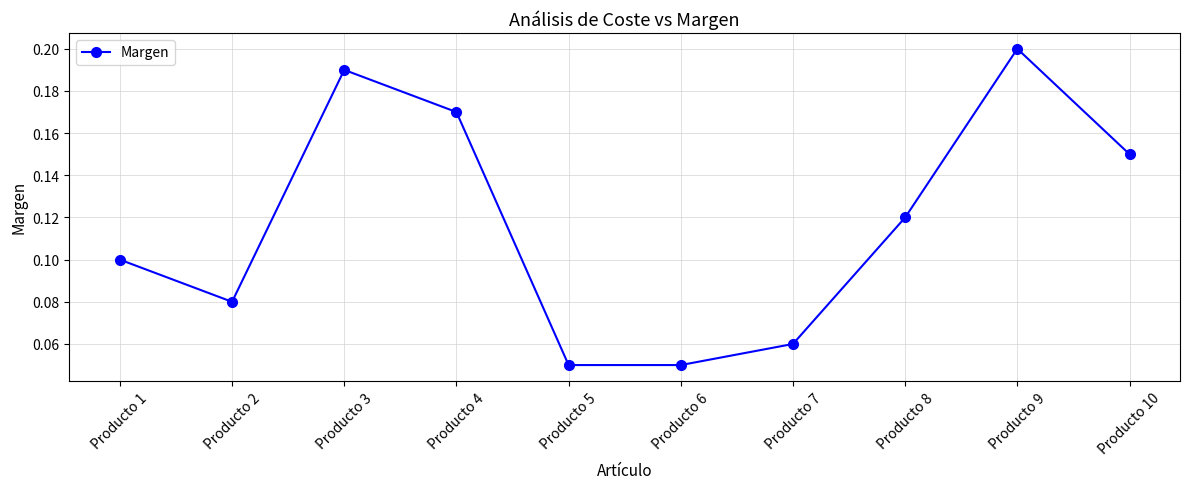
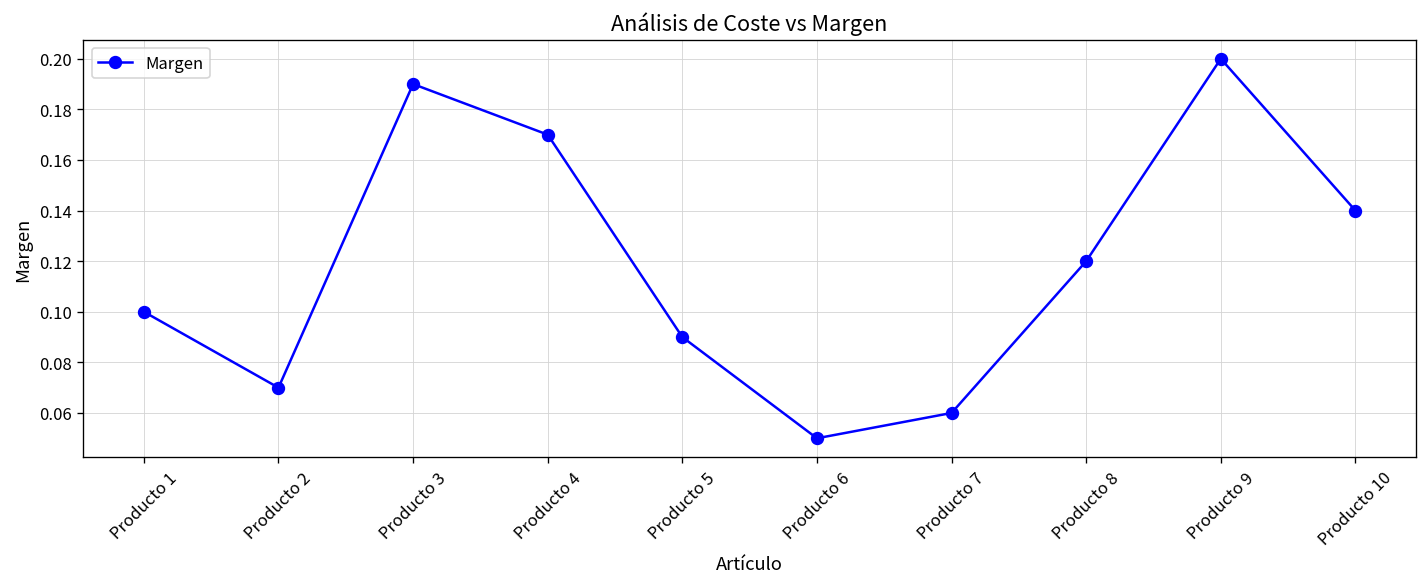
  {
    "Producto 1": 0.10,
-   "Producto 2": 0.08,
+   "Producto 2": 0.07,
    "Producto 3": 0.19,
    "Producto 4": 0.17,
-   "Producto 5": 0.05,
+   "Producto 5": 0.09,
    "Producto 6": 0.05,
    "Producto 7": 0.06,
    "Producto 8": 0.12,
    "Producto 9": 0.20,
-   "Producto 10": 0.15
+   "Producto 10": 0.14
  }
